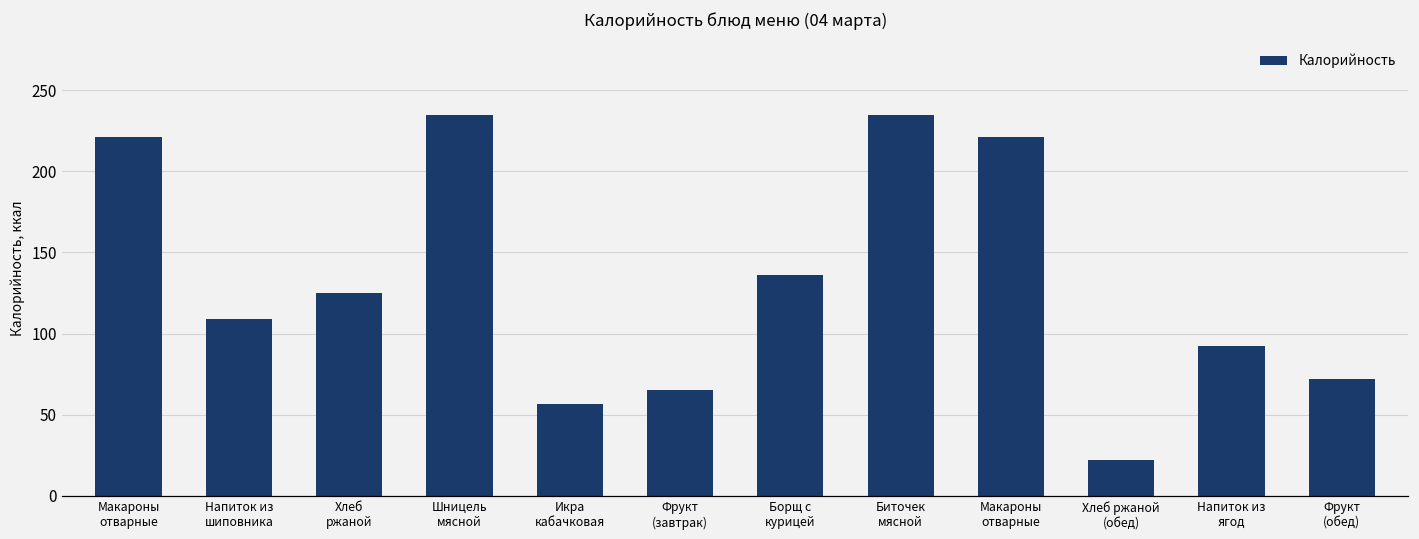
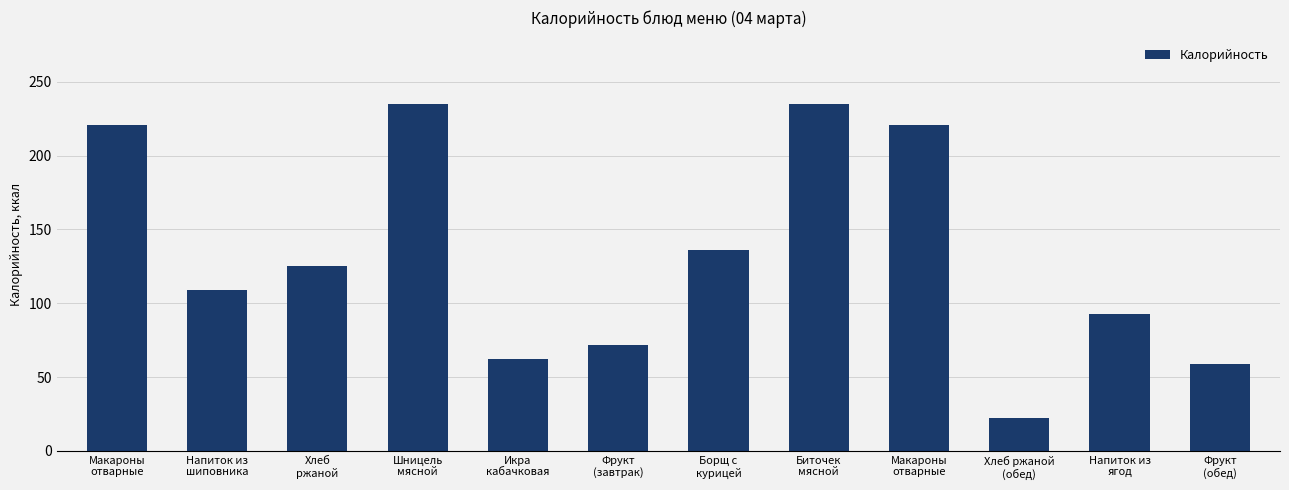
  {
    "Напиток из шиповника": 109,
    "Хлеб ржаной": 125,
    "Шницель мясной": 235,
-   "Икра кабачковая": 56,
-   "Фрукт (завтрак)": 65,
+   "Икра кабачковая": 62,
+   "Фрукт (завтрак)": 72,
    "Борщ с курицей": 136,
    "Биточек мясной": 235,
    "Хлеб ржаной (обед)": 22,
    "Напиток из ягод": 93,
-   "Фрукт (обед)": 72
+   "Фрукт (обед)": 59
  }
